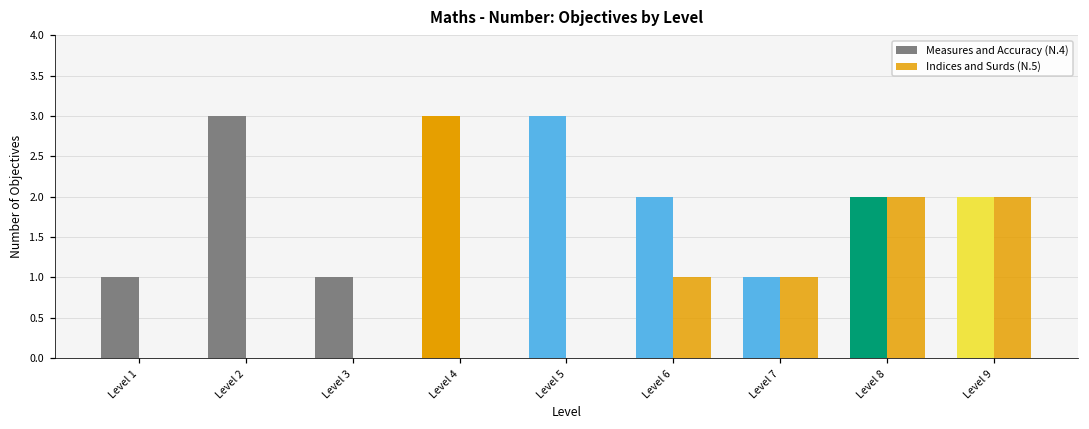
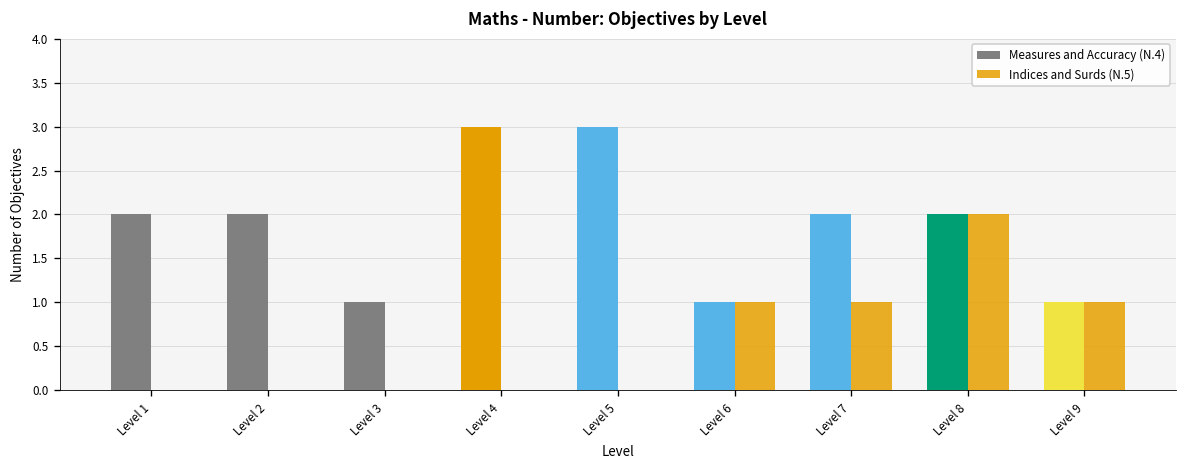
  {
    "Measures and Accuracy (N.4)": {
-     "Level 1": 1,
-     "Level 2": 3,
+     "Level 1": 2,
+     "Level 2": 2,
      "Level 3": 1,
      "Level 4": 3,
      "Level 5": 3,
-     "Level 6": 2,
-     "Level 7": 1,
+     "Level 6": 1,
+     "Level 7": 2,
      "Level 8": 2,
-     "Level 9": 2
+     "Level 9": 1
    },
    "Indices and Surds (N.5)": {
      "Level 1": 0,
      "Level 2": 0,
      "Level 3": 0,
      "Level 4": 0,
      "Level 5": 0,
      "Level 6": 1,
      "Level 7": 1,
      "Level 8": 2,
-     "Level 9": 2
+     "Level 9": 1
    }
  }
